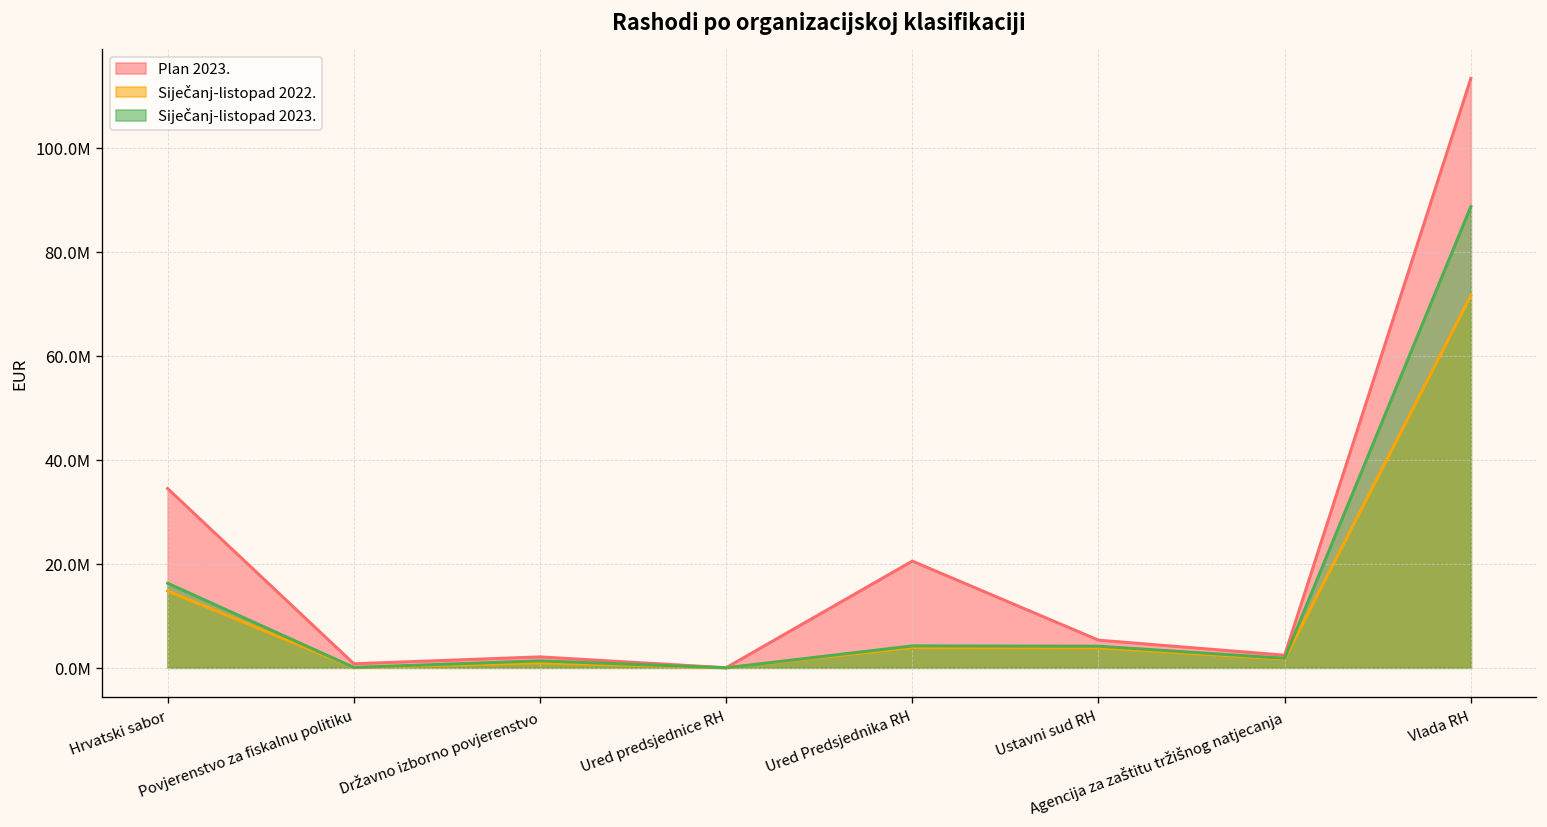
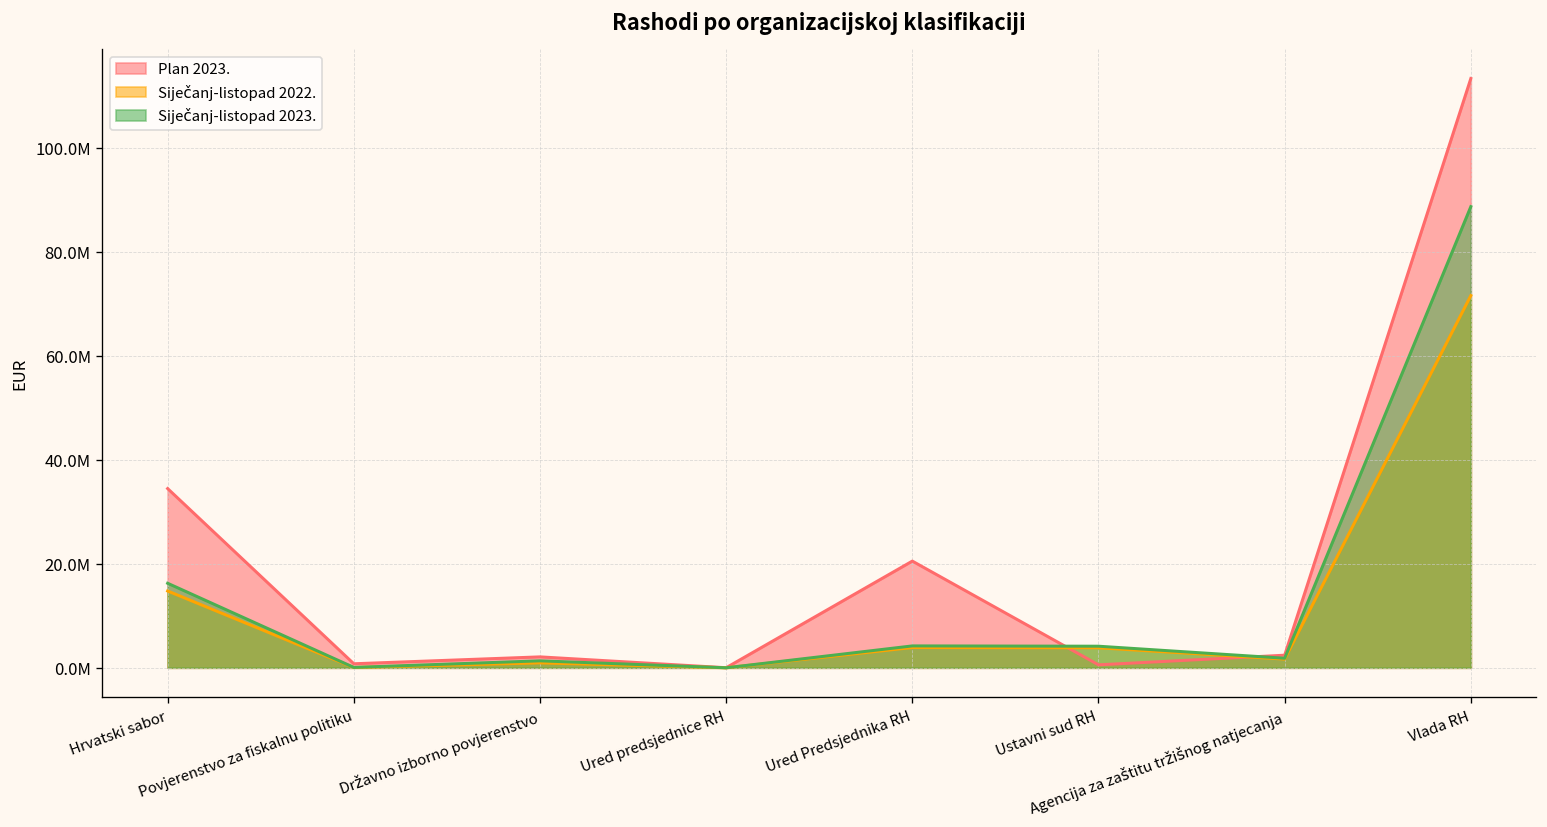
  {
    "Plan 2023.": {
      "Hrvatski sabor": 34000000,
      "Povjerenstvo za fiskalnu politiku": 1000000,
      "Državno izborno povjerenstvo": 2000000,
      "Ured Predsjednika RH": 21000000,
-     "Ustavni sud RH": 5000000,
+     "Ustavni sud RH": 1000000,
      "Agencija za zaštitu tržišnog natjecanja": 2000000,
      "Vlada RH": 113000000
    },
    "Siječanj-listopad 2022.": {
      "Hrvatski sabor": 15000000,
      "Vlada RH": 72000000
    },
    "Siječanj-listopad 2023.": {
      "Hrvatski sabor": 16000000,
      "Vlada RH": 89000000
    }
  }
